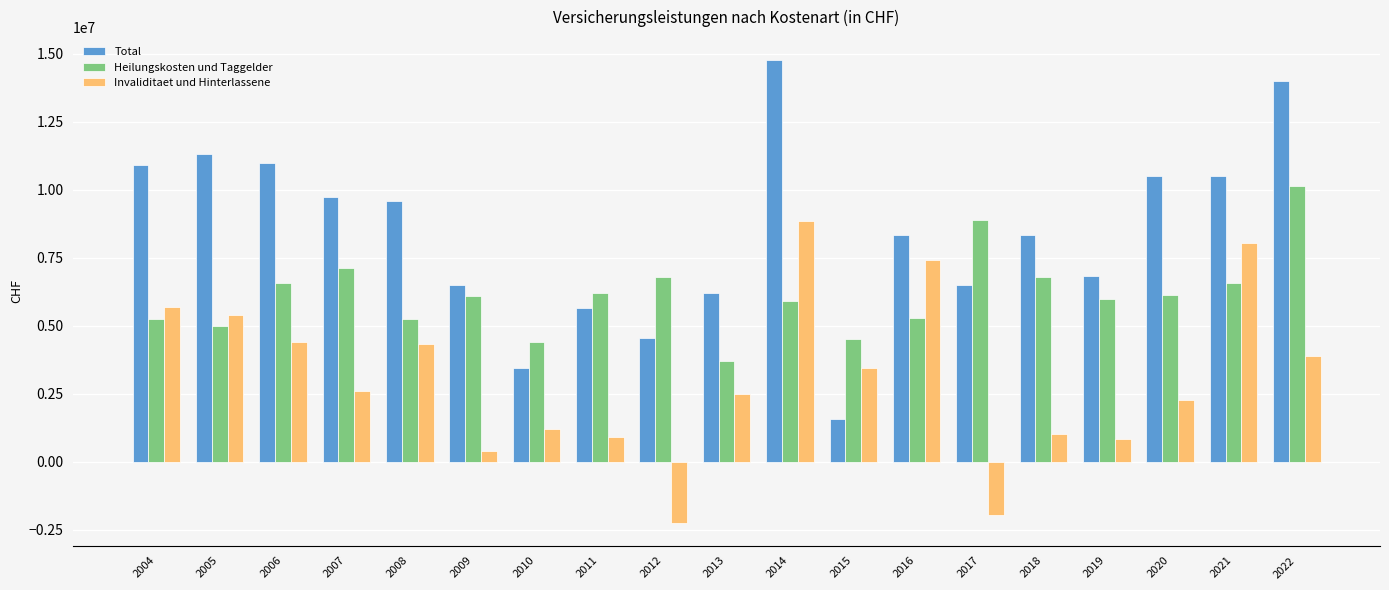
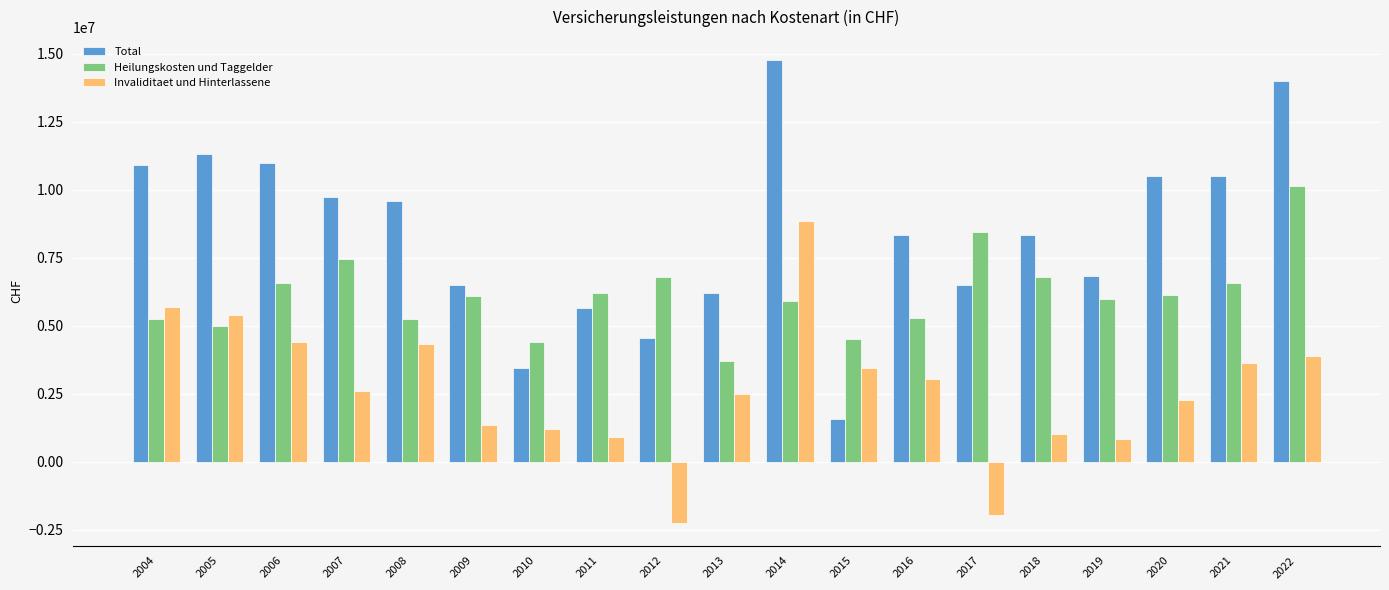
  {
    "Total": {
      "2004": 10900000,
      "2005": 11300000,
      "2006": 11000000,
      "2007": 9700000,
      "2008": 9600000,
      "2009": 6500000,
      "2010": 3400000,
      "2011": 5600000,
      "2012": 4500000,
      "2013": 6200000,
      "2014": 14800000,
      "2015": 1600000,
      "2016": 8300000,
      "2017": 6500000,
      "2018": 8300000,
      "2019": 6800000,
      "2020": 10500000,
      "2021": 10500000,
      "2022": 14000000
    },
    "Heilungskosten und Taggelder": {
      "2004": 5200000,
      "2005": 5000000,
      "2006": 6600000,
-     "2007": 7100000,
+     "2007": 7400000,
      "2008": 5300000,
      "2009": 6100000,
      "2010": 4400000,
      "2011": 6200000,
      "2012": 6800000,
      "2013": 3700000,
      "2014": 5900000,
      "2015": 4500000,
      "2016": 5300000,
-     "2017": 8900000,
+     "2017": 8500000,
      "2018": 6800000,
      "2019": 6000000,
      "2020": 6100000,
      "2021": 6600000,
      "2022": 10100000
    },
    "Invaliditaet und Hinterlassene": {
      "2004": 5700000,
      "2005": 5400000,
      "2006": 4400000,
      "2007": 2600000,
      "2008": 4300000,
-     "2009": 400000,
+     "2009": 1300000,
      "2010": 1200000,
      "2011": 900000,
      "2012": -2200000,
      "2013": 2500000,
      "2014": 8800000,
      "2015": 3400000,
-     "2016": 7400000,
+     "2016": 3000000,
      "2017": -2000000,
      "2018": 1000000,
      "2019": 800000,
      "2020": 2300000,
-     "2021": 8000000,
+     "2021": 3600000,
      "2022": 3900000
    }
  }
